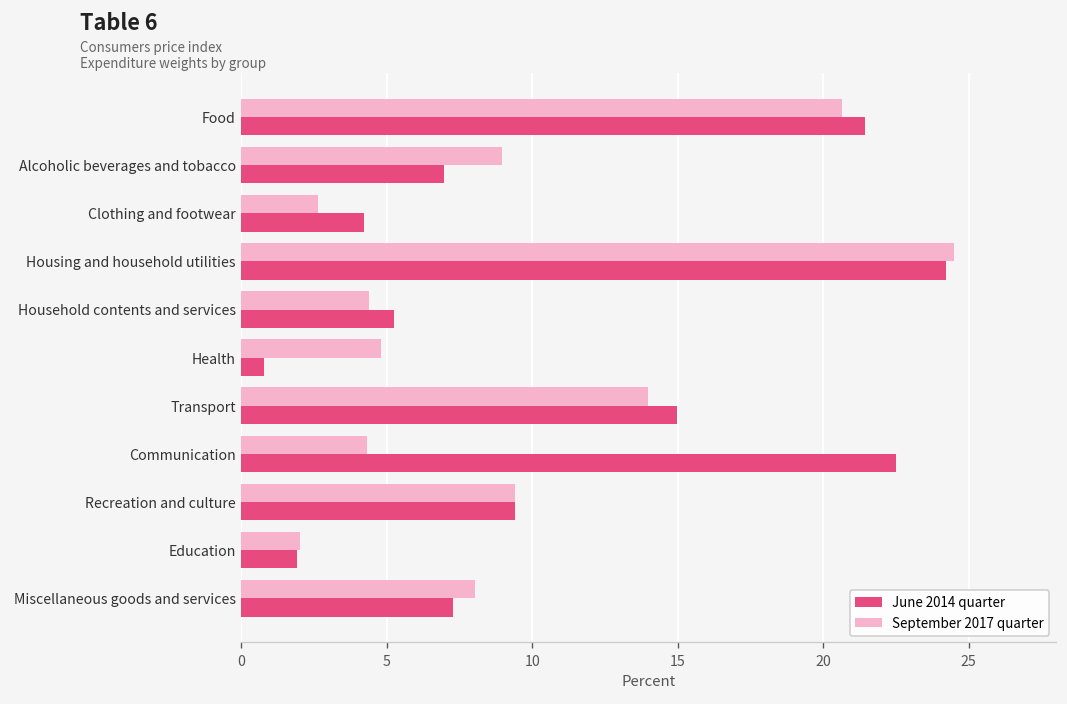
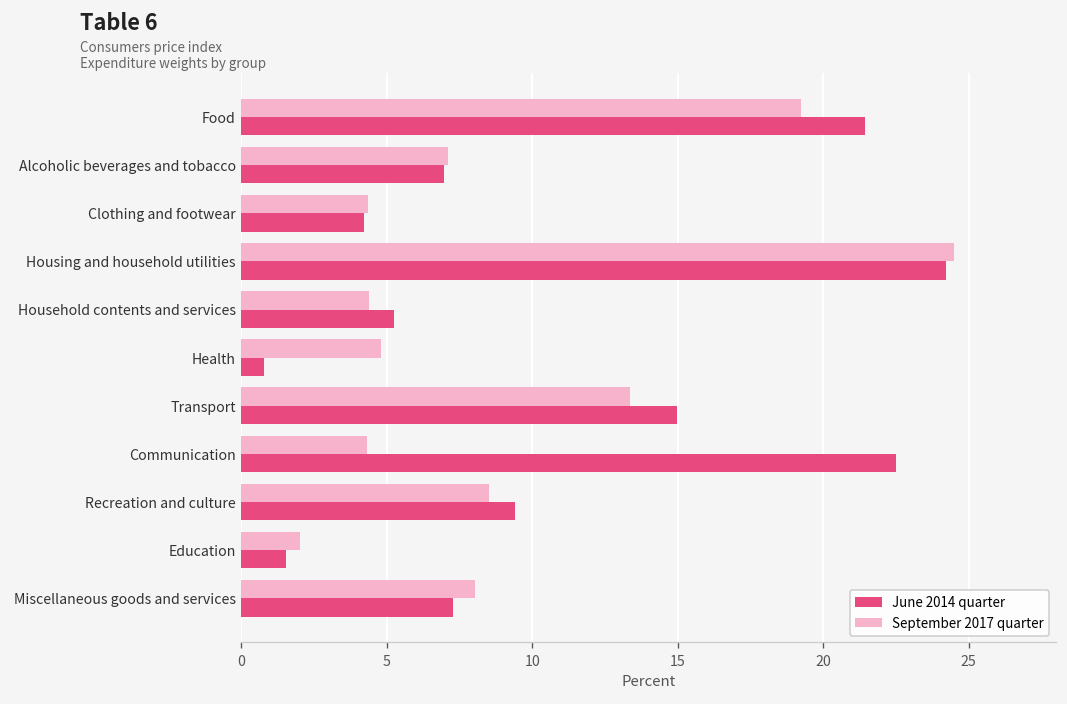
  {
    "June 2014 quarter": {
      "Food": 21.5,
      "Alcoholic beverages and tobacco": 7.0,
      "Clothing and footwear": 4.2,
      "Housing and household utilities": 24.2,
      "Household contents and services": 5.3,
      "Health": 0.8,
      "Transport": 15.0,
      "Communication": 22.5,
      "Recreation and culture": 9.4,
-     "Education": 1.9,
+     "Education": 1.5,
      "Miscellaneous goods and services": 7.3
    },
    "September 2017 quarter": {
-     "Food": 20.7,
-     "Alcoholic beverages and tobacco": 9.0,
-     "Clothing and footwear": 2.6,
+     "Food": 19.3,
+     "Alcoholic beverages and tobacco": 7.1,
+     "Clothing and footwear": 4.4,
      "Housing and household utilities": 24.5,
      "Household contents and services": 4.4,
      "Health": 4.8,
-     "Transport": 14.0,
+     "Transport": 13.4,
      "Communication": 4.3,
-     "Recreation and culture": 9.4,
+     "Recreation and culture": 8.5,
      "Education": 2.0,
      "Miscellaneous goods and services": 8.0
    }
  }
